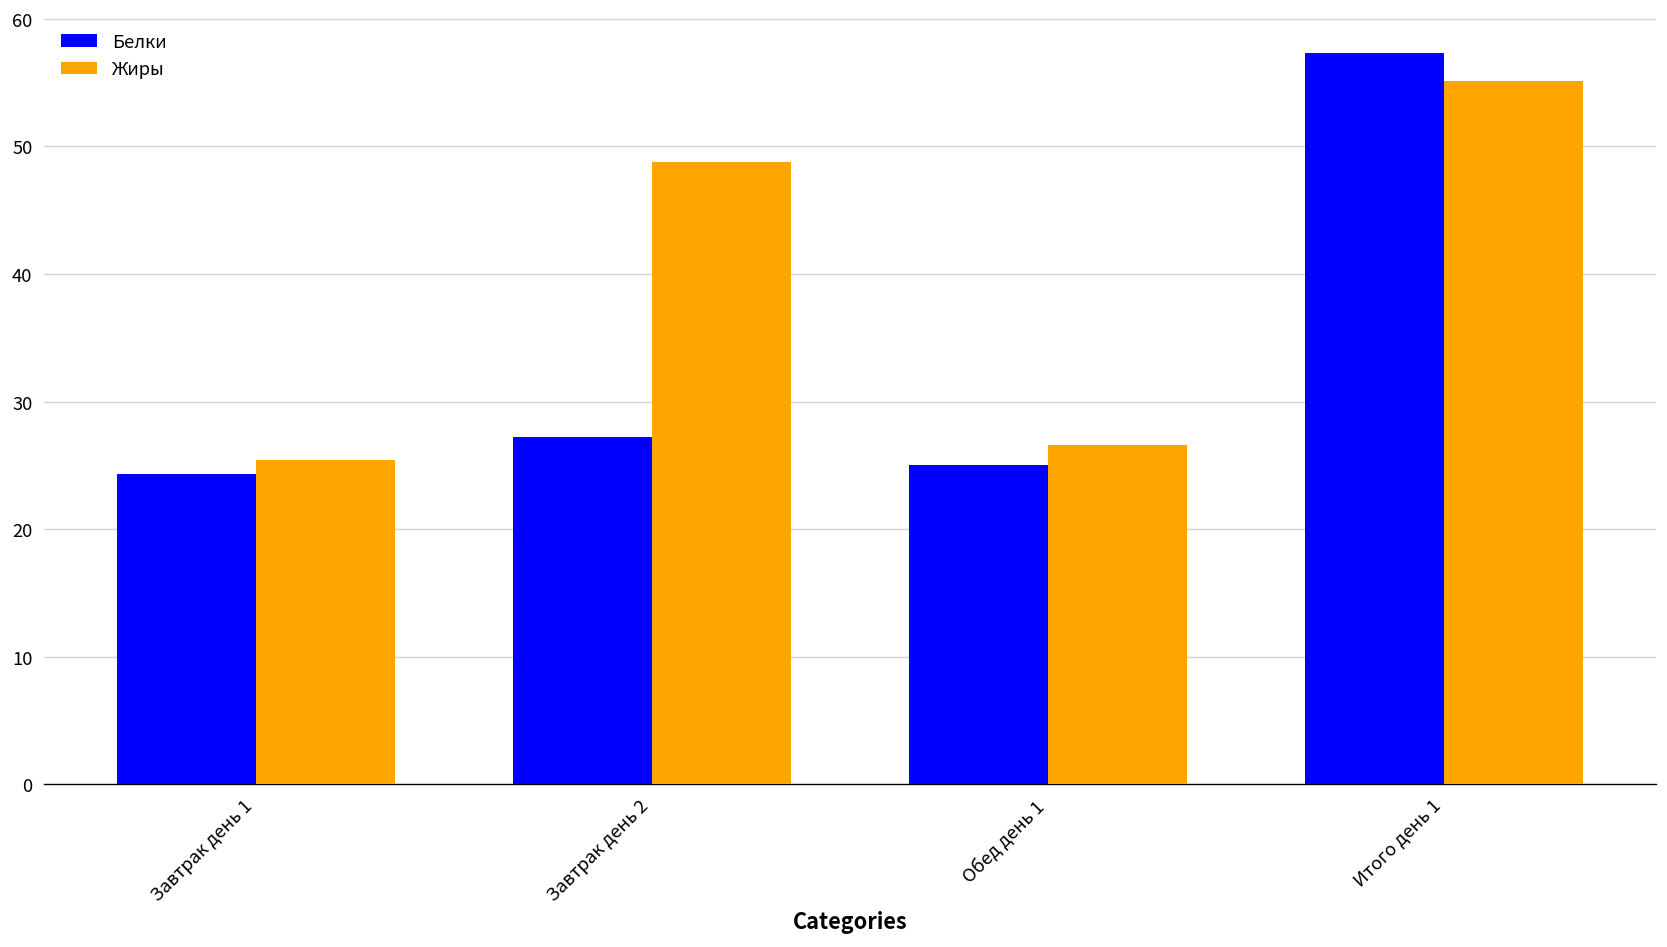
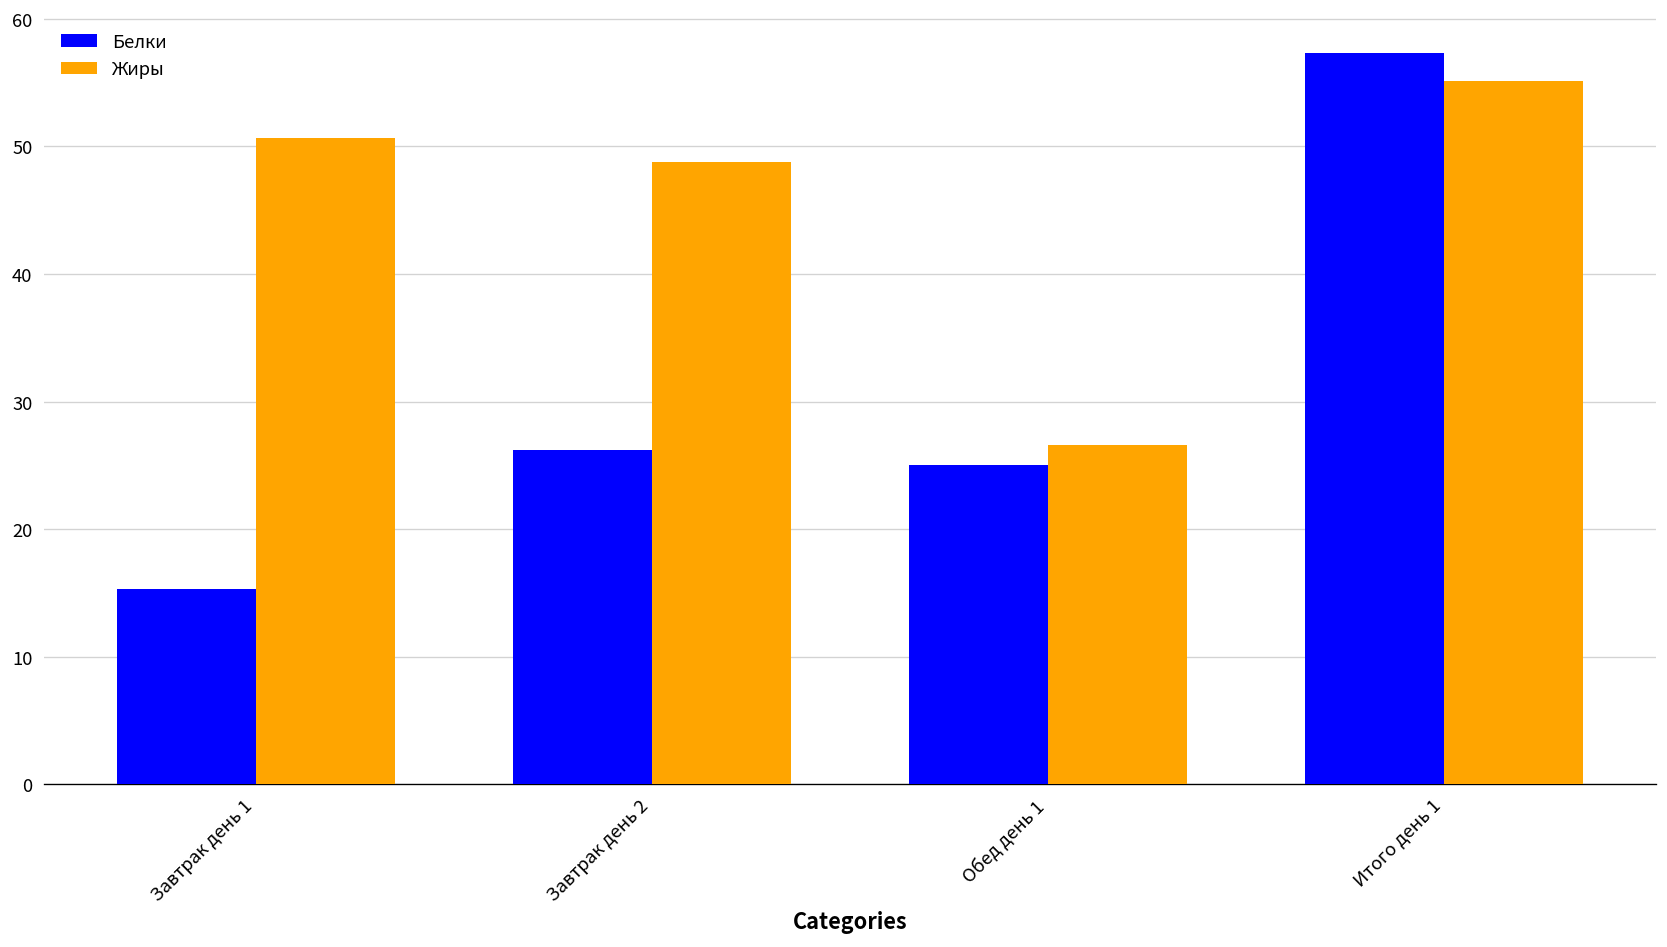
  {
    "Белки": {
-     "Завтрак день 1": 24.3,
-     "Завтрак день 2": 27.2,
+     "Завтрак день 1": 15.3,
+     "Завтрак день 2": 26.2,
      "Обед день 1": 25.0,
      "Итого день 1": 57.3
    },
    "Жиры": {
-     "Завтрак день 1": 25.4,
+     "Завтрак день 1": 50.7,
      "Завтрак день 2": 48.8,
      "Обед день 1": 26.6,
      "Итого день 1": 55.1
    }
  }
